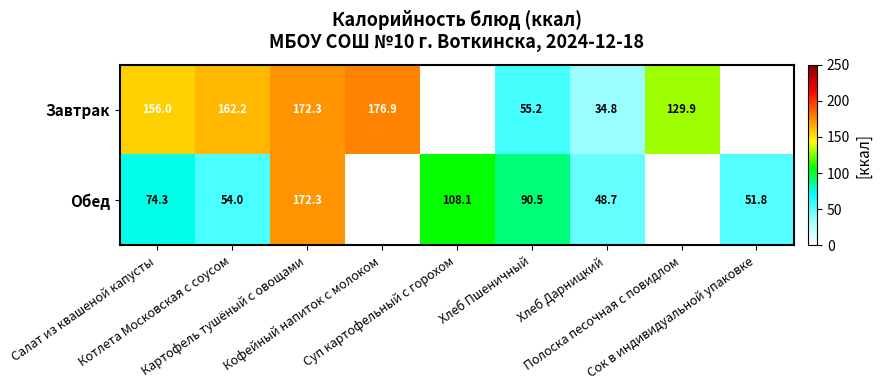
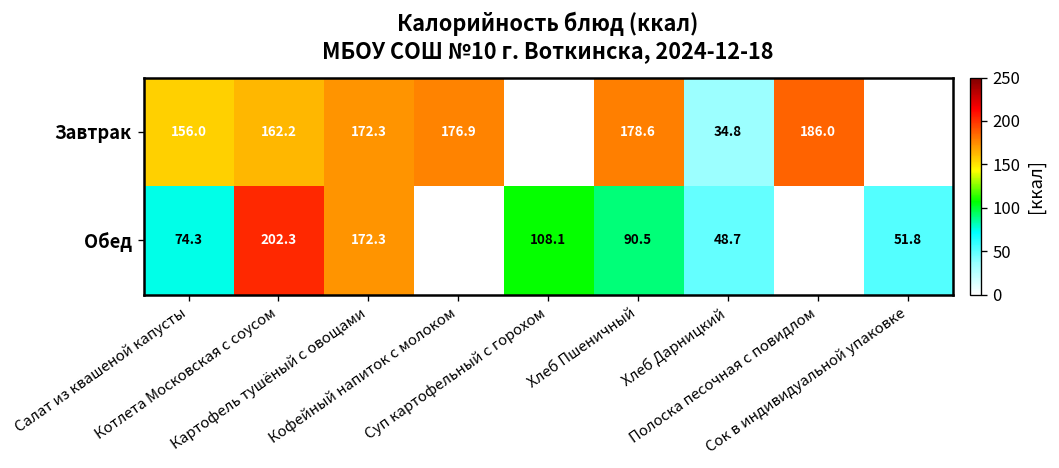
  {
    "Завтрак": {
      "Салат из квашеной капусты": 156.0,
      "Котлета Московская с соусом": 162.2,
      "Картофель тушёный с овощами": 172.3,
      "Кофейный напиток с молоком": 176.9,
-     "Хлеб Пшеничный": 55.2,
+     "Хлеб Пшеничный": 178.6,
      "Хлеб Дарницкий": 34.8,
-     "Полоска песочная с повидлом": 129.9
+     "Полоска песочная с повидлом": 186.0
    },
    "Обед": {
      "Салат из квашеной капусты": 74.3,
-     "Котлета Московская с соусом": 54.0,
+     "Котлета Московская с соусом": 202.3,
      "Картофель тушёный с овощами": 172.3,
      "Суп картофельный с горохом": 108.1,
      "Хлеб Пшеничный": 90.5,
      "Хлеб Дарницкий": 48.7,
      "Сок в индивидуальной упаковке": 51.8
    }
  }
